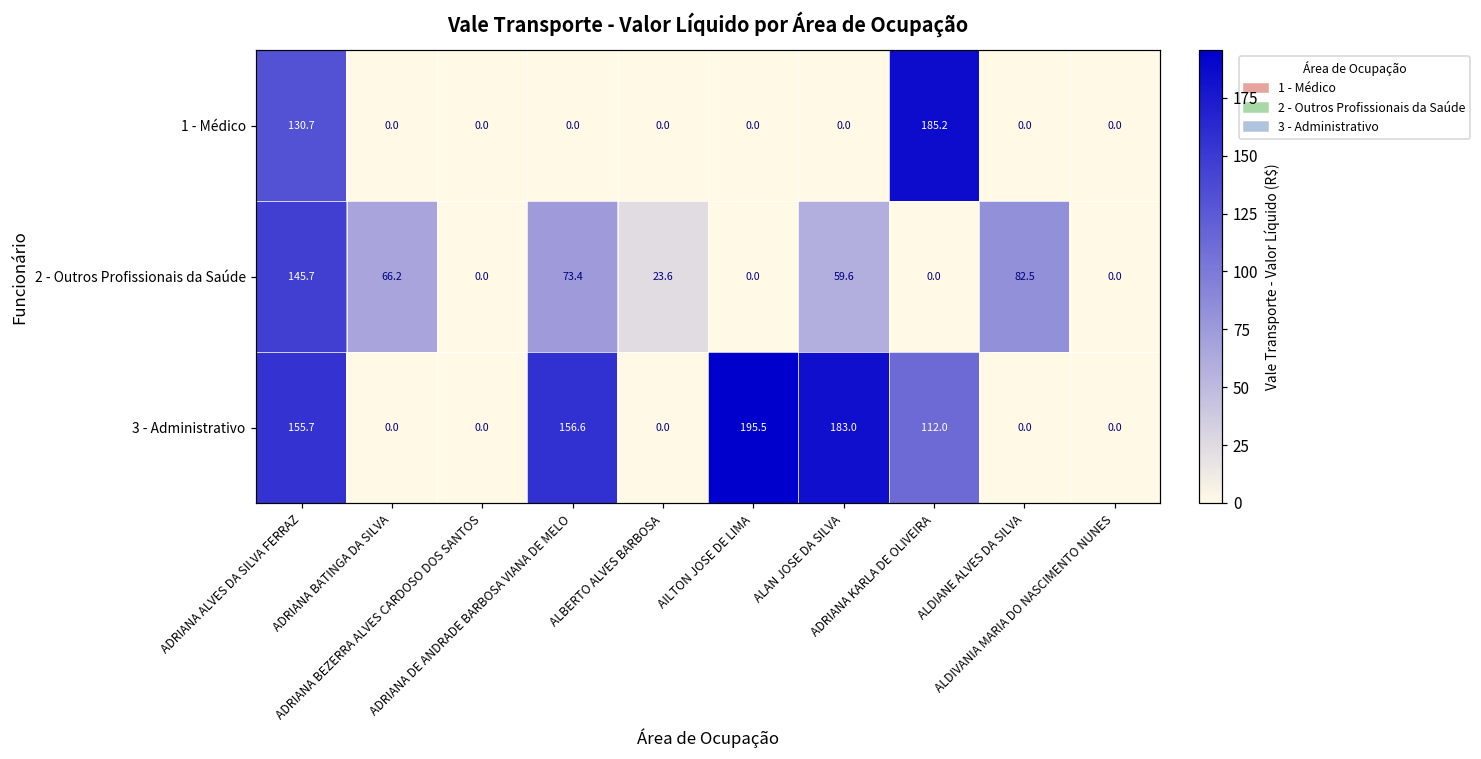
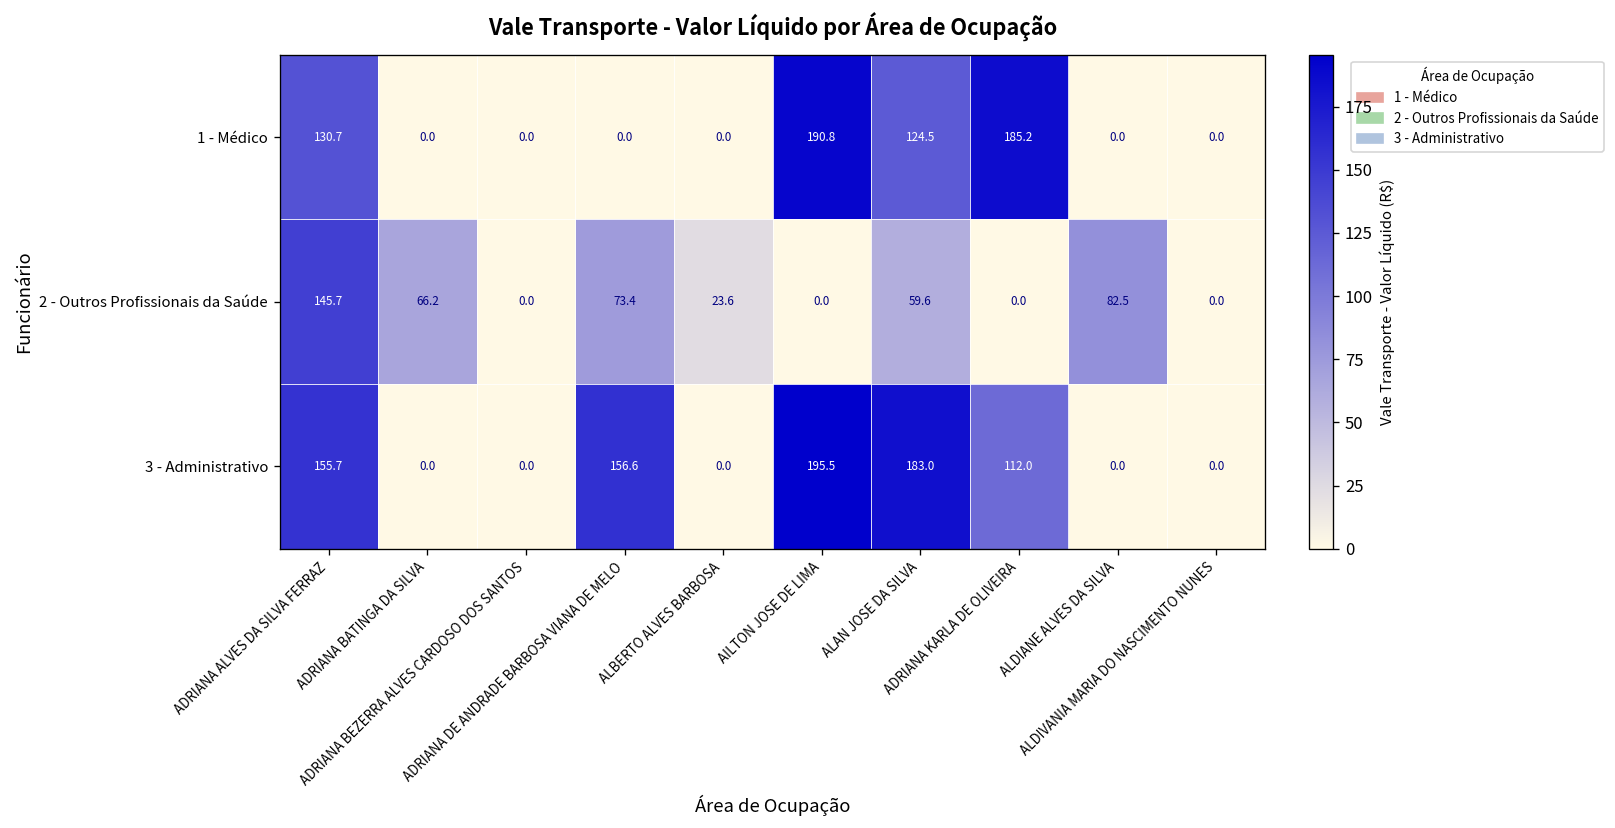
  {
    "1 - Médico": {
      "ADRIANA ALVES DA SILVA FERRAZ": 130.7,
      "ADRIANA BATINGA DA SILVA": 0.0,
      "ADRIANA BEZERRA ALVES CARDOSO DOS SANTOS": 0.0,
      "ADRIANA DE ANDRADE BARBOSA VIANA DE MELO": 0.0,
      "ALBERTO ALVES BARBOSA": 0.0,
-     "AILTON JOSE DE LIMA": 0.0,
-     "ALAN JOSE DA SILVA": 0.0,
+     "AILTON JOSE DE LIMA": 190.8,
+     "ALAN JOSE DA SILVA": 124.5,
      "ADRIANA KARLA DE OLIVEIRA": 185.2,
      "ALDIANE ALVES DA SILVA": 0.0,
      "ALDIVANIA MARIA DO NASCIMENTO NUNES": 0.0
    },
    "2 - Outros Profissionais da Saúde": {
      "ADRIANA ALVES DA SILVA FERRAZ": 145.7,
      "ADRIANA BATINGA DA SILVA": 66.2,
      "ADRIANA BEZERRA ALVES CARDOSO DOS SANTOS": 0.0,
      "ADRIANA DE ANDRADE BARBOSA VIANA DE MELO": 73.4,
      "ALBERTO ALVES BARBOSA": 23.6,
      "AILTON JOSE DE LIMA": 0.0,
      "ALAN JOSE DA SILVA": 59.6,
      "ADRIANA KARLA DE OLIVEIRA": 0.0,
      "ALDIANE ALVES DA SILVA": 82.5,
      "ALDIVANIA MARIA DO NASCIMENTO NUNES": 0.0
    },
    "3 - Administrativo": {
      "ADRIANA ALVES DA SILVA FERRAZ": 155.7,
      "ADRIANA BATINGA DA SILVA": 0.0,
      "ADRIANA BEZERRA ALVES CARDOSO DOS SANTOS": 0.0,
      "ADRIANA DE ANDRADE BARBOSA VIANA DE MELO": 156.6,
      "ALBERTO ALVES BARBOSA": 0.0,
      "AILTON JOSE DE LIMA": 195.5,
      "ALAN JOSE DA SILVA": 183.0,
      "ADRIANA KARLA DE OLIVEIRA": 112.0,
      "ALDIANE ALVES DA SILVA": 0.0,
      "ALDIVANIA MARIA DO NASCIMENTO NUNES": 0.0
    }
  }
